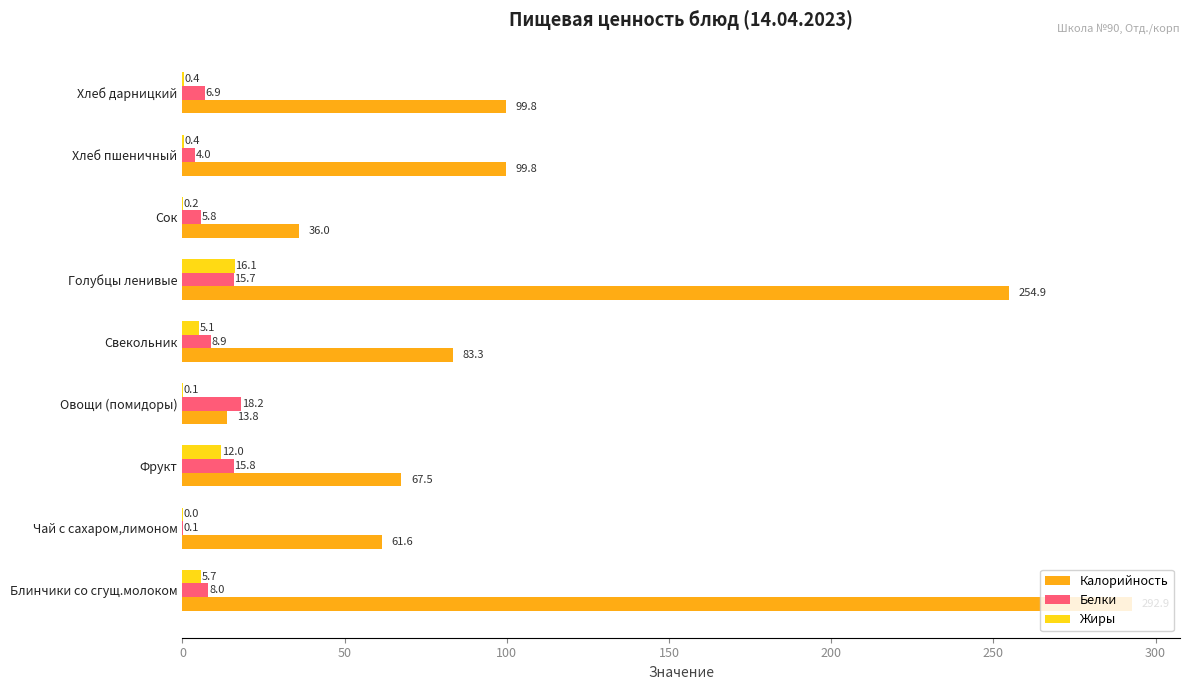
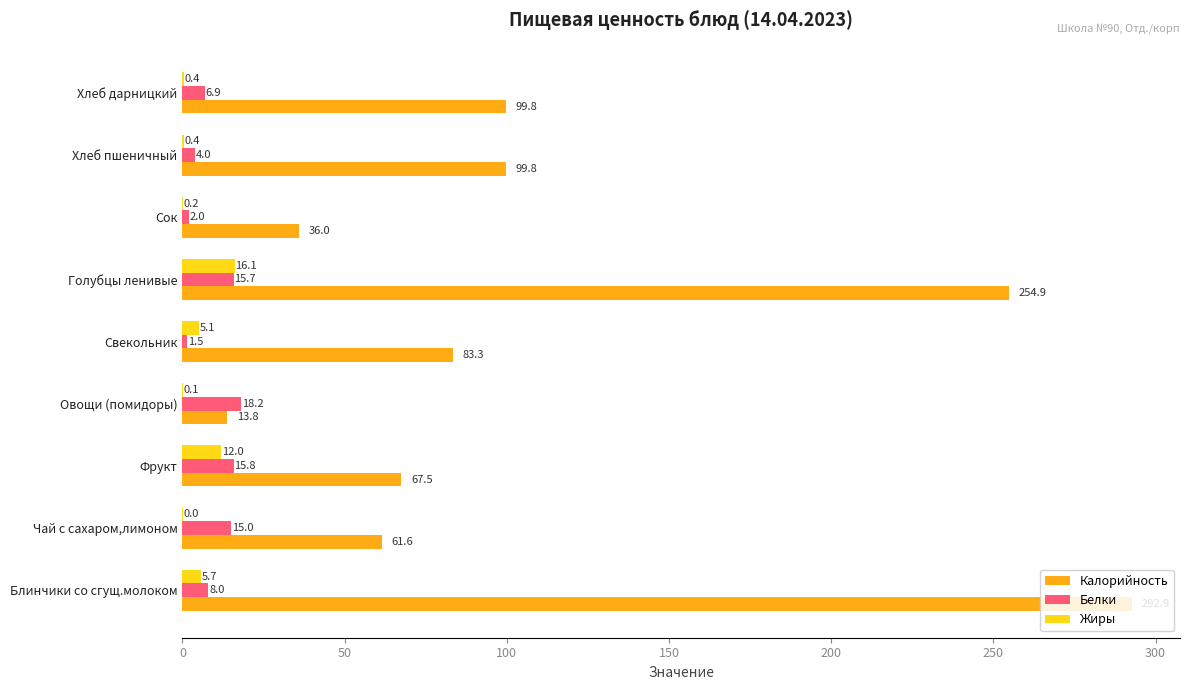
  {
    "Белки": {
      "Хлеб дарницкий": 6.9,
      "Хлеб пшеничный": 4.0,
-     "Сок": 5.8,
+     "Сок": 2.0,
      "Голубцы ленивые": 15.7,
-     "Свекольник": 8.9,
+     "Свекольник": 1.5,
      "Овощи (помидоры)": 18.2,
      "Фрукт": 15.8,
-     "Чай с сахаром,лимоном": 0.1,
+     "Чай с сахаром,лимоном": 15.0,
      "Блинчики со сгущ.молоком": 8.0
    }
  }
